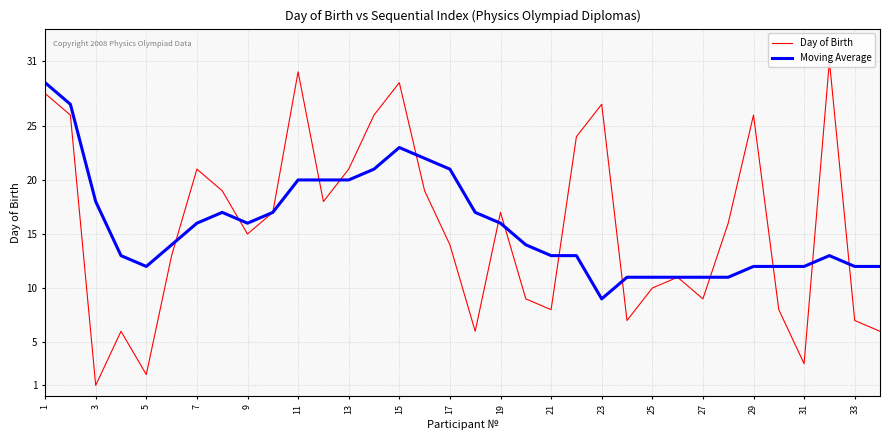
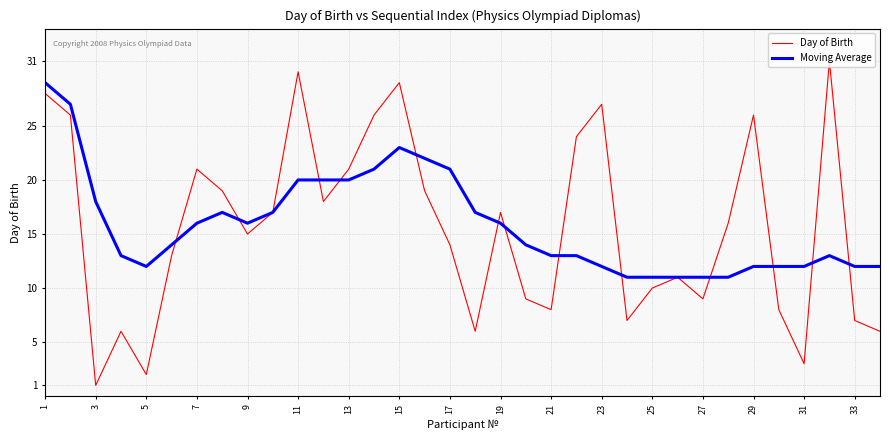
  {
    "Day of Birth": {
      "1": 28,
      "3": 1,
      "5": 2,
      "7": 21,
      "9": 15,
      "11": 30,
      "13": 21,
      "15": 29,
      "17": 14,
      "19": 17,
      "21": 8,
      "23": 27,
      "25": 10,
      "27": 9,
      "29": 26,
      "31": 3,
      "33": 7
    },
    "Moving Average": {
      "1": 29,
      "3": 18,
      "5": 12,
      "7": 16,
      "9": 16,
      "11": 20,
      "13": 20,
      "15": 23,
      "17": 21,
      "19": 16,
      "21": 13,
-     "23": 9,
+     "23": 12,
      "25": 11,
      "27": 11,
      "29": 12,
      "31": 12,
      "33": 12
    }
  }
